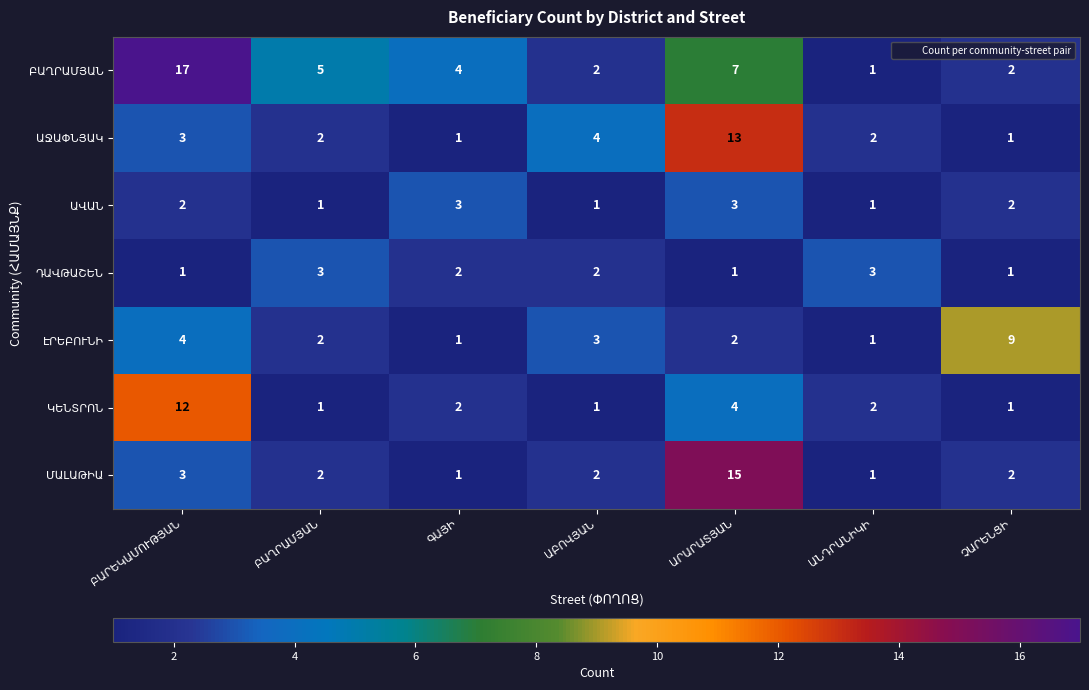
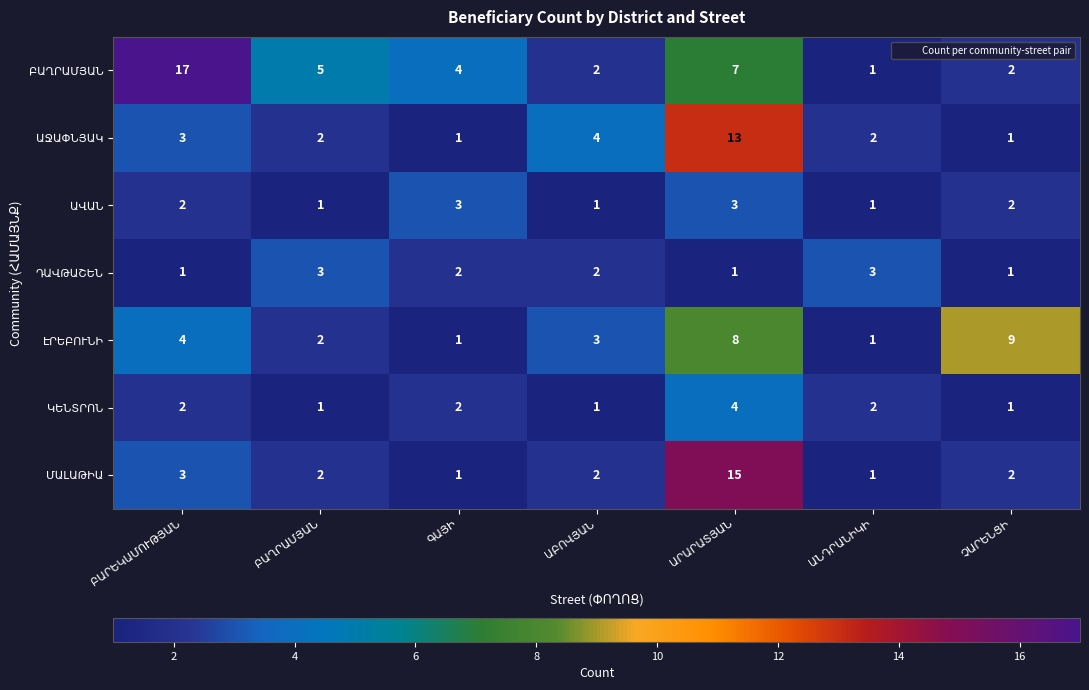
  {
    "ԲԱՂՐԱՄՅԱՆ": {
      "ԲԱՐԵԿԱՄՈՒԹՅԱՆ": 17,
      "ԲԱՂՐԱՄՅԱՆ": 5,
      "ԳԱՅԻ": 4,
      "ԱԲՈՎՅԱՆ": 2,
      "ԱՐԱՐԱՏՅԱՆ": 7,
      "ԱՆԴՐԱՆԻԿԻ": 1,
      "ՉԱՐԵՆՑԻ": 2
    },
    "ԱՋԱՓՆՅԱԿ": {
      "ԲԱՐԵԿԱՄՈՒԹՅԱՆ": 3,
      "ԲԱՂՐԱՄՅԱՆ": 2,
      "ԳԱՅԻ": 1,
      "ԱԲՈՎՅԱՆ": 4,
      "ԱՐԱՐԱՏՅԱՆ": 13,
      "ԱՆԴՐԱՆԻԿԻ": 2,
      "ՉԱՐԵՆՑԻ": 1
    },
    "ԱՎԱՆ": {
      "ԲԱՐԵԿԱՄՈՒԹՅԱՆ": 2,
      "ԲԱՂՐԱՄՅԱՆ": 1,
      "ԳԱՅԻ": 3,
      "ԱԲՈՎՅԱՆ": 1,
      "ԱՐԱՐԱՏՅԱՆ": 3,
      "ԱՆԴՐԱՆԻԿԻ": 1,
      "ՉԱՐԵՆՑԻ": 2
    },
    "ԴԱՎԹԱՇԵՆ": {
      "ԲԱՐԵԿԱՄՈՒԹՅԱՆ": 1,
      "ԲԱՂՐԱՄՅԱՆ": 3,
      "ԳԱՅԻ": 2,
      "ԱԲՈՎՅԱՆ": 2,
      "ԱՐԱՐԱՏՅԱՆ": 1,
      "ԱՆԴՐԱՆԻԿԻ": 3,
      "ՉԱՐԵՆՑԻ": 1
    },
    "ԷՐԵԲՈՒՆԻ": {
      "ԲԱՐԵԿԱՄՈՒԹՅԱՆ": 4,
      "ԲԱՂՐԱՄՅԱՆ": 2,
      "ԳԱՅԻ": 1,
      "ԱԲՈՎՅԱՆ": 3,
-     "ԱՐԱՐԱՏՅԱՆ": 2,
+     "ԱՐԱՐԱՏՅԱՆ": 8,
      "ԱՆԴՐԱՆԻԿԻ": 1,
      "ՉԱՐԵՆՑԻ": 9
    },
    "ԿԵՆՏՐՈՆ": {
-     "ԲԱՐԵԿԱՄՈՒԹՅԱՆ": 12,
+     "ԲԱՐԵԿԱՄՈՒԹՅԱՆ": 2,
      "ԲԱՂՐԱՄՅԱՆ": 1,
      "ԳԱՅԻ": 2,
      "ԱԲՈՎՅԱՆ": 1,
      "ԱՐԱՐԱՏՅԱՆ": 4,
      "ԱՆԴՐԱՆԻԿԻ": 2,
      "ՉԱՐԵՆՑԻ": 1
    },
    "ՄԱԼԱԹԻԱ": {
      "ԲԱՐԵԿԱՄՈՒԹՅԱՆ": 3,
      "ԲԱՂՐԱՄՅԱՆ": 2,
      "ԳԱՅԻ": 1,
      "ԱԲՈՎՅԱՆ": 2,
      "ԱՐԱՐԱՏՅԱՆ": 15,
      "ԱՆԴՐԱՆԻԿԻ": 1,
      "ՉԱՐԵՆՑԻ": 2
    }
  }
